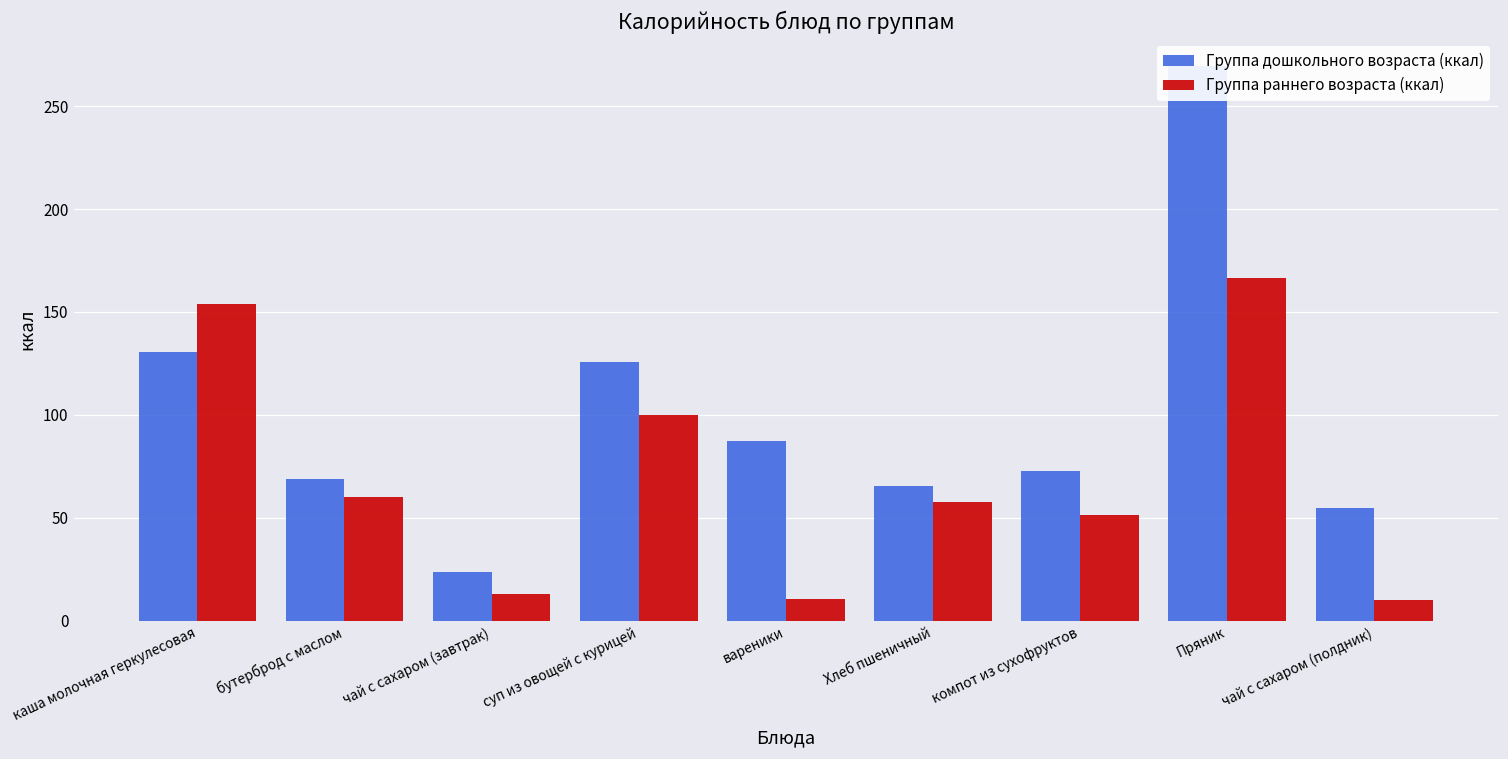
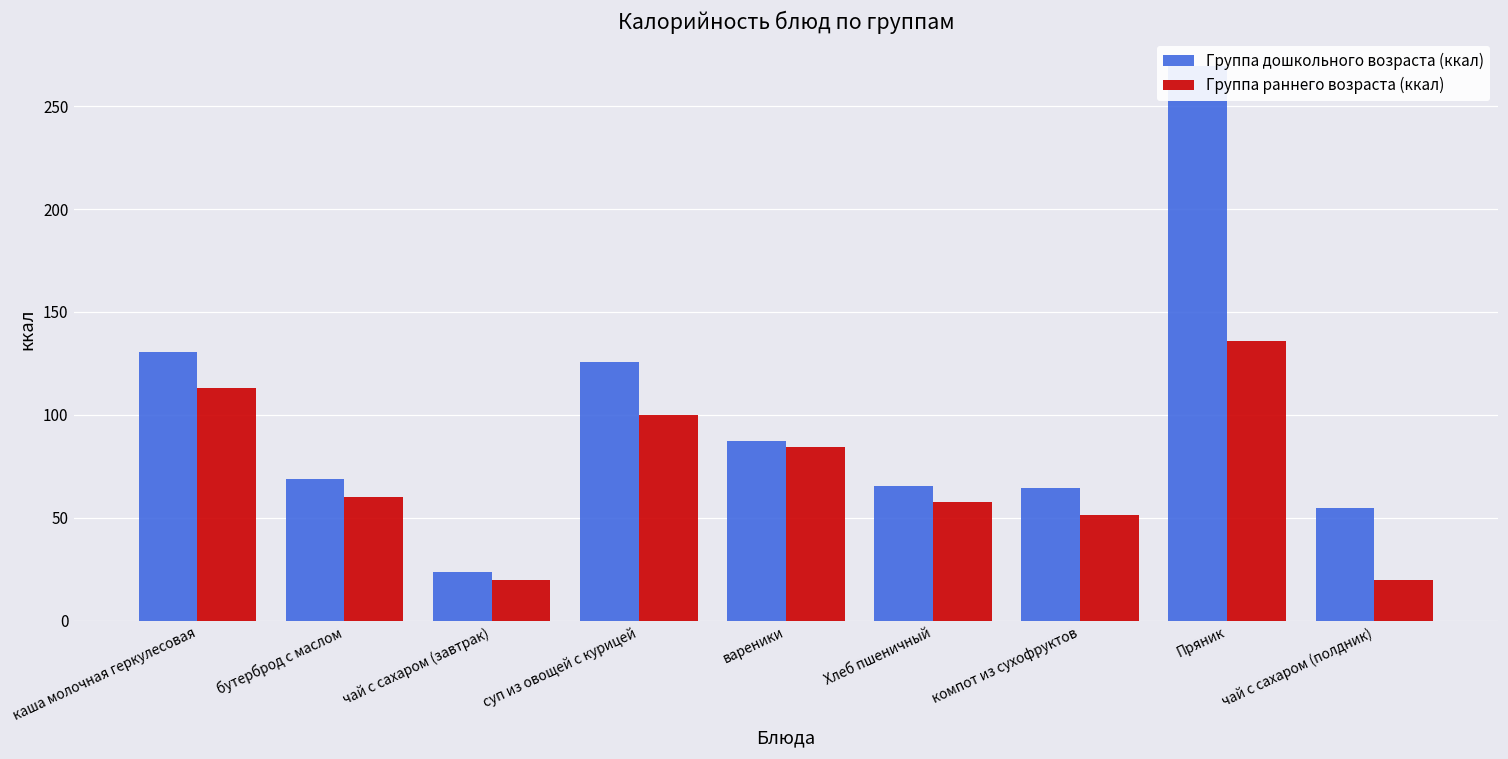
  {
    "Группа дошкольного возраста (ккал)": {
      "каша молочная геркулесовая": 131,
      "бутерброд с маслом": 69,
      "чай с сахаром (завтрак)": 24,
      "суп из овощей с курицей": 126,
      "вареники": 88,
      "Хлеб пшеничный": 65,
-     "компот из сухофруктов": 73,
+     "компот из сухофруктов": 65,
      "чай с сахаром (полдник)": 55
    },
    "Группа раннего возраста (ккал)": {
-     "каша молочная геркулесовая": 154,
+     "каша молочная геркулесовая": 113,
      "бутерброд с маслом": 60,
-     "чай с сахаром (завтрак)": 13,
+     "чай с сахаром (завтрак)": 20,
      "суп из овощей с курицей": 100,
-     "вареники": 11,
+     "вареники": 84,
      "Хлеб пшеничный": 58,
      "компот из сухофруктов": 52,
-     "Пряник": 166,
-     "чай с сахаром (полдник)": 10
+     "Пряник": 136,
+     "чай с сахаром (полдник)": 20
    }
  }
